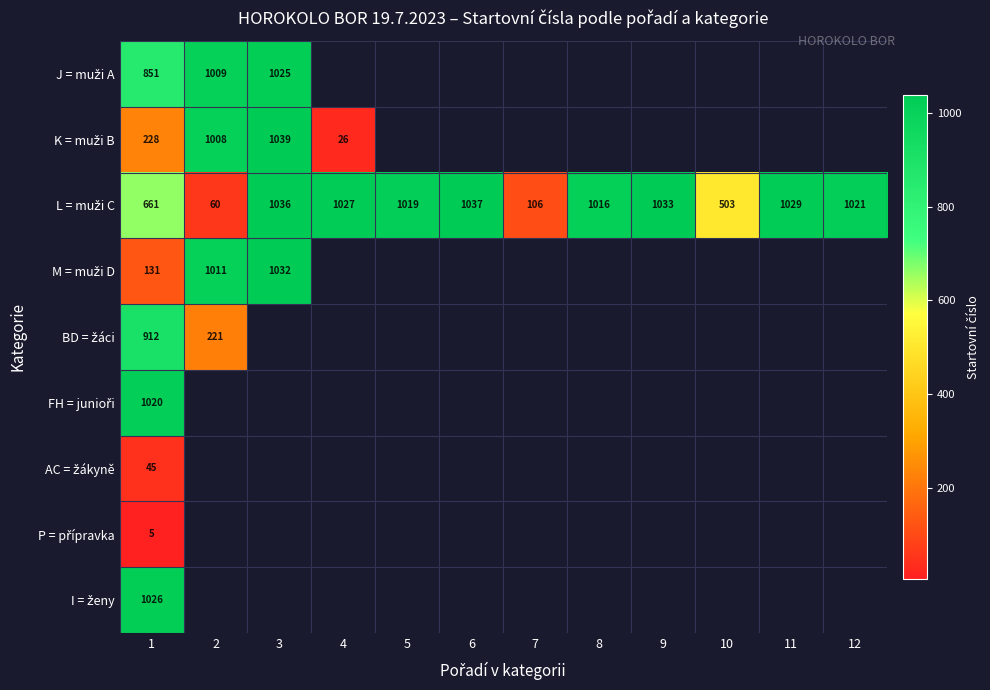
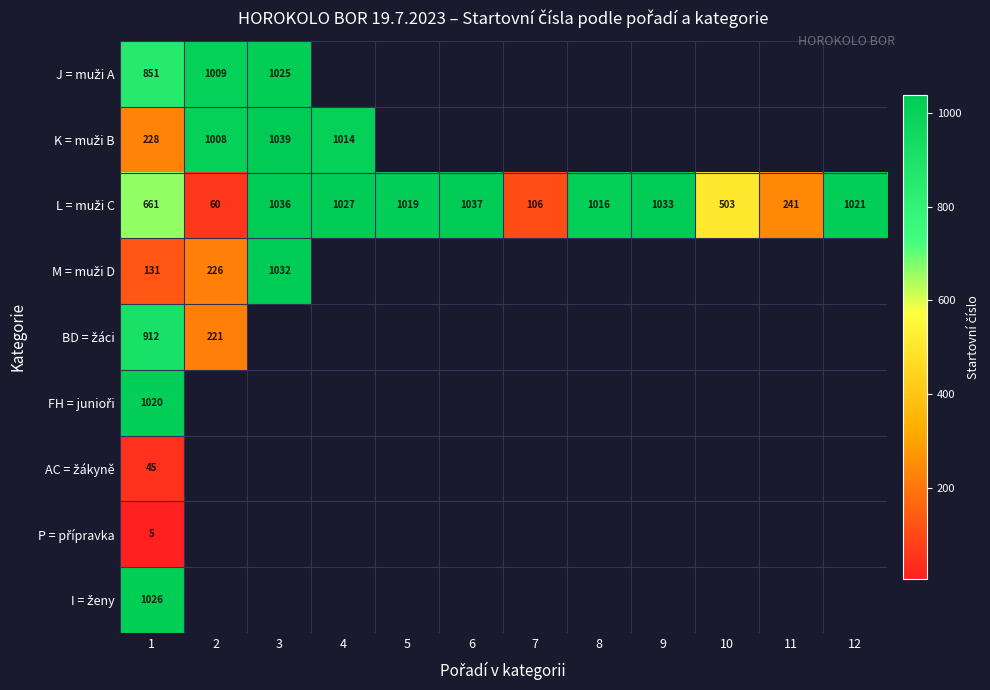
  {
    "J = muži A": {
      "1": 851,
      "2": 1009,
      "3": 1025
    },
    "K = muži B": {
      "1": 228,
      "2": 1008,
      "3": 1039,
-     "4": 26
+     "4": 1014
    },
    "L = muži C": {
      "1": 661,
      "2": 60,
      "3": 1036,
      "4": 1027,
      "5": 1019,
      "6": 1037,
      "7": 106,
      "8": 1016,
      "9": 1033,
      "10": 503,
-     "11": 1029,
+     "11": 241,
      "12": 1021
    },
    "M = muži D": {
      "1": 131,
-     "2": 1011,
+     "2": 226,
      "3": 1032
    },
    "BD = žáci": {
      "1": 912,
      "2": 221
    },
    "FH = junioři": {
      "1": 1020
    },
    "AC = žákyně": {
      "1": 45
    },
    "P = přípravka": {
      "1": 5
    },
    "I = ženy": {
      "1": 1026
    }
  }
